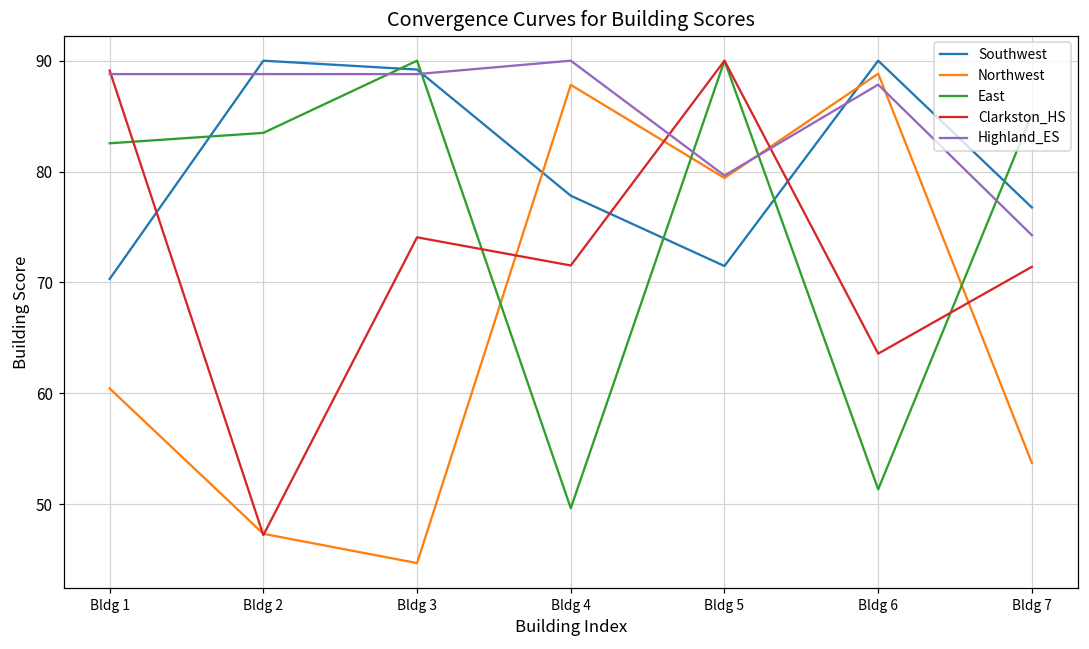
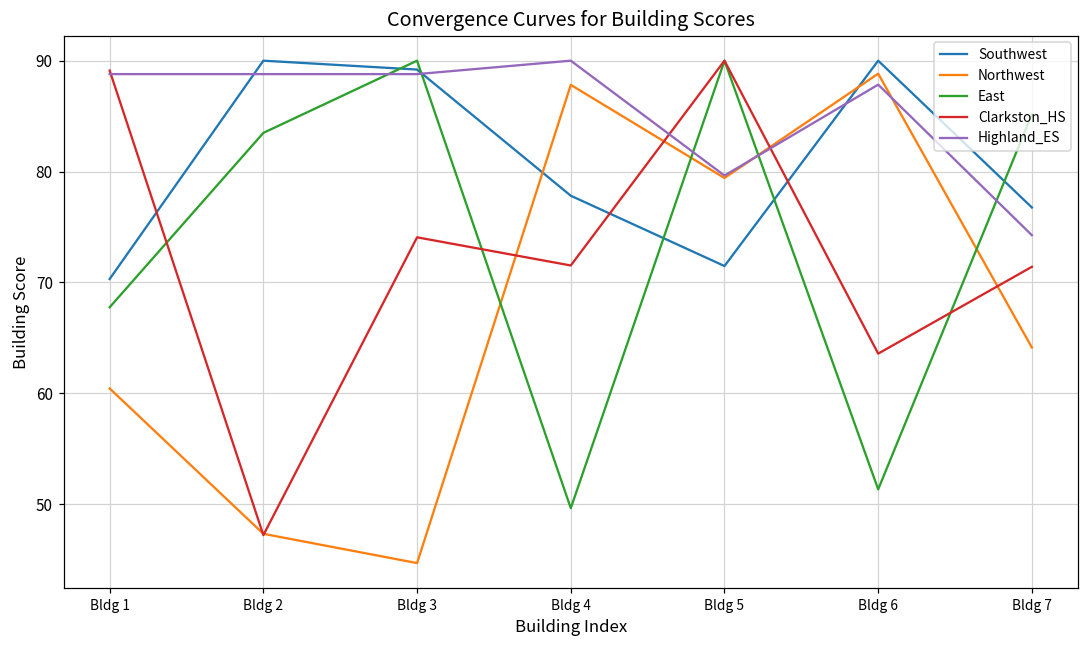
  {
    "Southwest": {
      "Bldg 1": 70.3,
      "Bldg 2": 90.0,
      "Bldg 3": 89.2,
      "Bldg 4": 77.8,
      "Bldg 5": 71.5,
      "Bldg 6": 90.0,
      "Bldg 7": 76.8
    },
    "Northwest": {
      "Bldg 1": 60.4,
      "Bldg 3": 44.7,
      "Bldg 4": 87.8,
      "Bldg 6": 88.8,
-     "Bldg 7": 53.7
+     "Bldg 7": 64.1
    },
    "East": {
-     "Bldg 1": 82.6,
+     "Bldg 1": 67.8,
      "Bldg 2": 83.5,
      "Bldg 3": 90.0,
      "Bldg 4": 49.6,
      "Bldg 6": 51.3
    },
    "Clarkston_HS": {
      "Bldg 1": 89.1,
      "Bldg 3": 74.1,
      "Bldg 4": 71.5,
      "Bldg 6": 63.6,
      "Bldg 7": 71.4
    },
    "Highland_ES": {
      "Bldg 1": 88.8,
      "Bldg 2": 88.8,
      "Bldg 3": 88.8,
      "Bldg 4": 90.0,
      "Bldg 6": 87.8,
      "Bldg 7": 74.3
    }
  }
